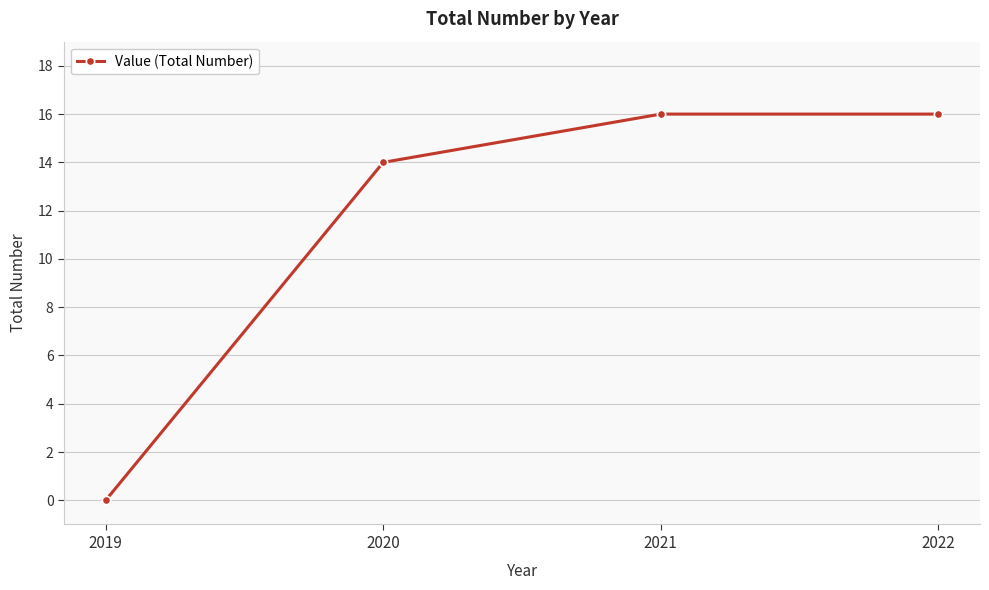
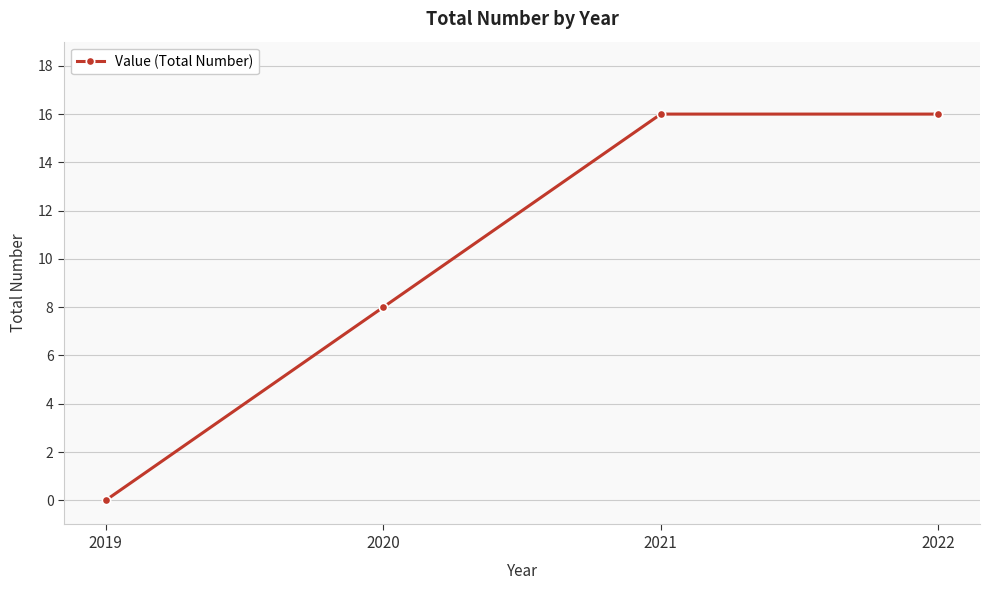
  {
    "2019": 0,
-   "2020": 14,
+   "2020": 8,
    "2021": 16,
    "2022": 16
  }
